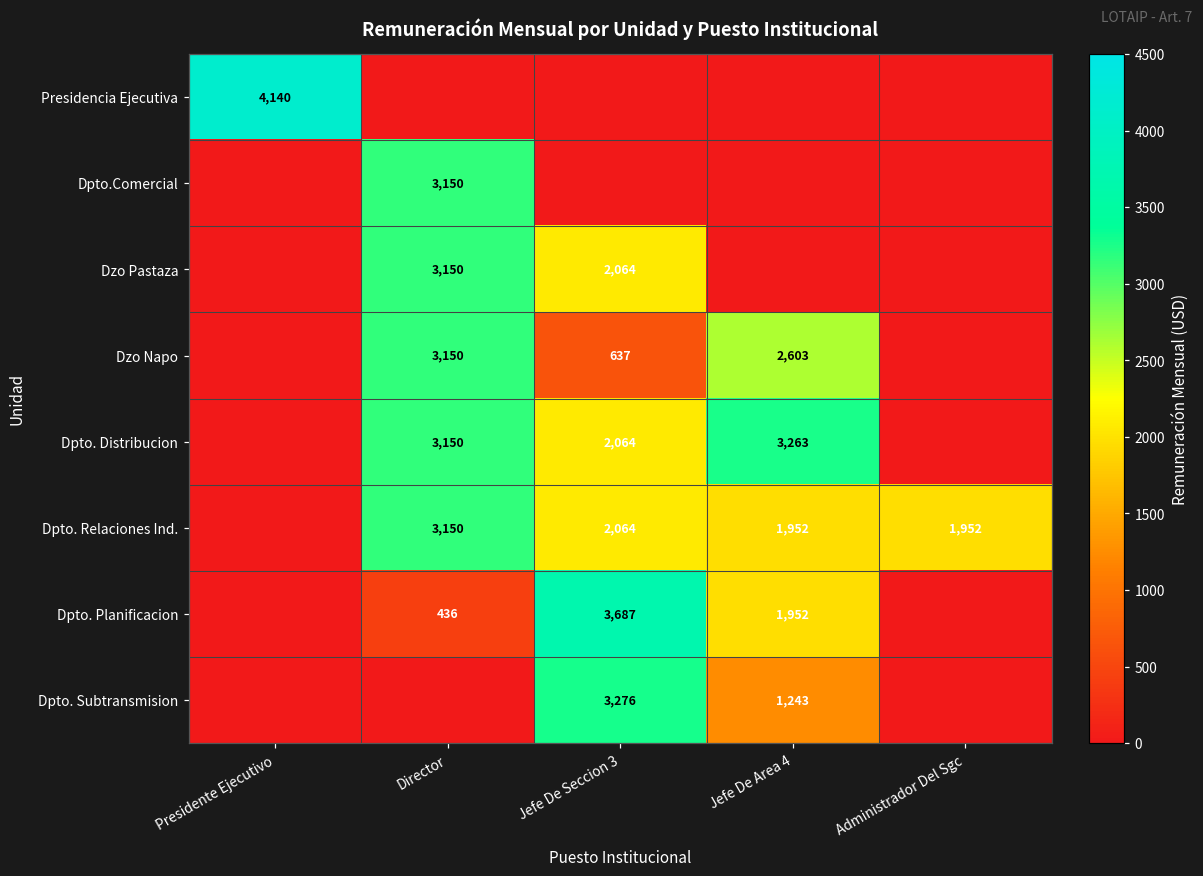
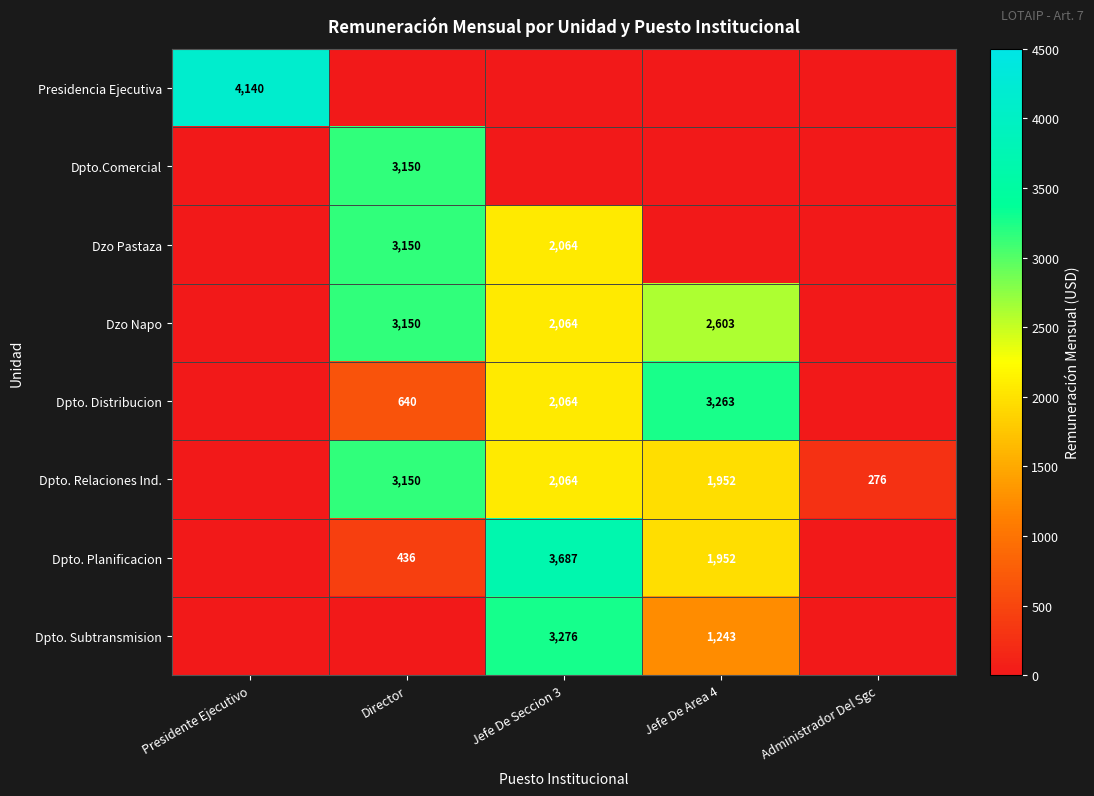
  {
    "Presidencia Ejecutiva": {
      "Presidente Ejecutivo": "4,140"
    },
    "Dpto.Comercial": {
      "Director": "3,150"
    },
    "Dzo Pastaza": {
      "Director": "3,150",
      "Jefe De Seccion 3": "2,064"
    },
    "Dzo Napo": {
      "Director": "3,150",
-     "Jefe De Seccion 3": "637",
+     "Jefe De Seccion 3": "2,064",
      "Jefe De Area 4": "2,603"
    },
    "Dpto. Distribucion": {
-     "Director": "3,150",
+     "Director": "640",
      "Jefe De Seccion 3": "2,064",
      "Jefe De Area 4": "3,263"
    },
    "Dpto. Relaciones Ind.": {
      "Director": "3,150",
      "Jefe De Seccion 3": "2,064",
      "Jefe De Area 4": "1,952",
-     "Administrador Del Sgc": "1,952"
+     "Administrador Del Sgc": "276"
    },
    "Dpto. Planificacion": {
      "Director": "436",
      "Jefe De Seccion 3": "3,687",
      "Jefe De Area 4": "1,952"
    },
    "Dpto. Subtransmision": {
      "Jefe De Seccion 3": "3,276",
      "Jefe De Area 4": "1,243"
    }
  }
